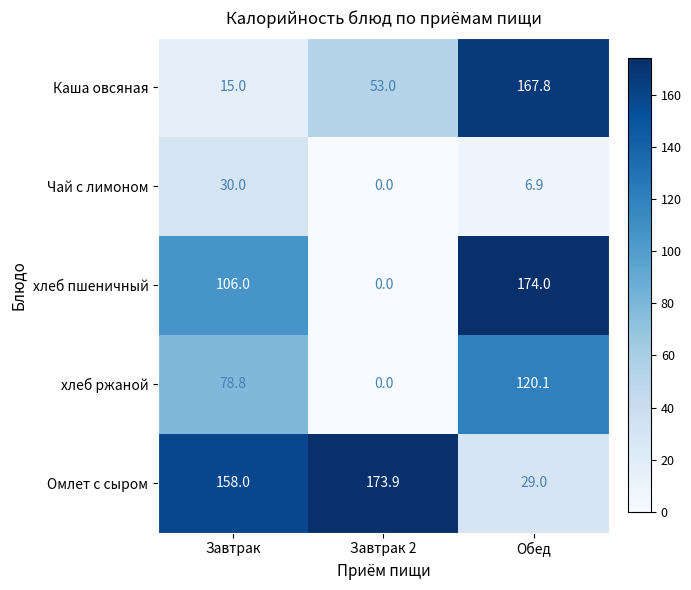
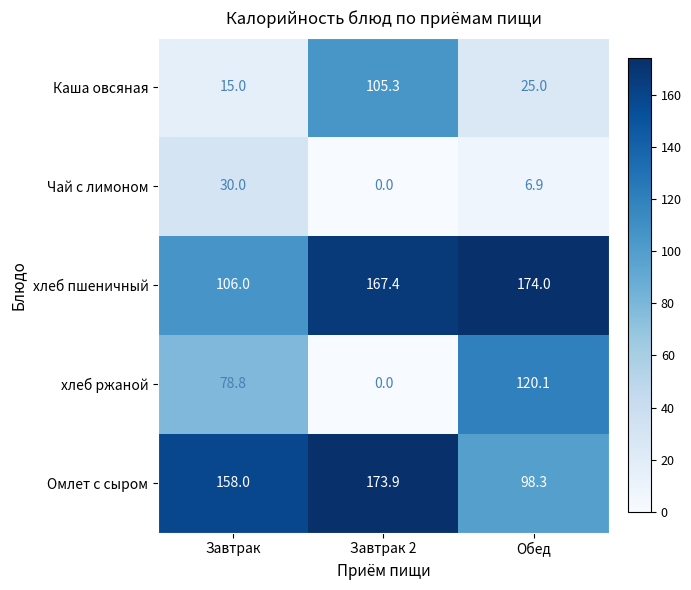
  {
    "Каша овсяная": {
      "Завтрак": 15.0,
-     "Завтрак 2": 53.0,
-     "Обед": 167.8
+     "Завтрак 2": 105.3,
+     "Обед": 25.0
    },
    "Чай с лимоном": {
      "Завтрак": 30.0,
      "Завтрак 2": 0.0,
      "Обед": 6.9
    },
    "хлеб пшеничный": {
      "Завтрак": 106.0,
-     "Завтрак 2": 0.0,
+     "Завтрак 2": 167.4,
      "Обед": 174.0
    },
    "хлеб ржаной": {
      "Завтрак": 78.8,
      "Завтрак 2": 0.0,
      "Обед": 120.1
    },
    "Омлет с сыром": {
      "Завтрак": 158.0,
      "Завтрак 2": 173.9,
-     "Обед": 29.0
+     "Обед": 98.3
    }
  }
